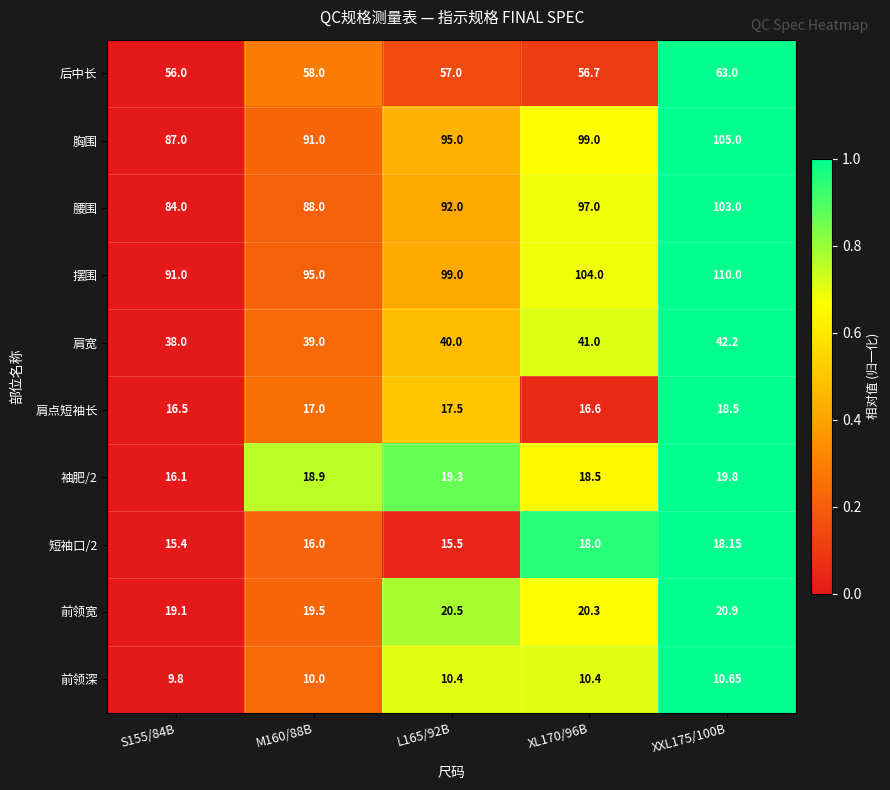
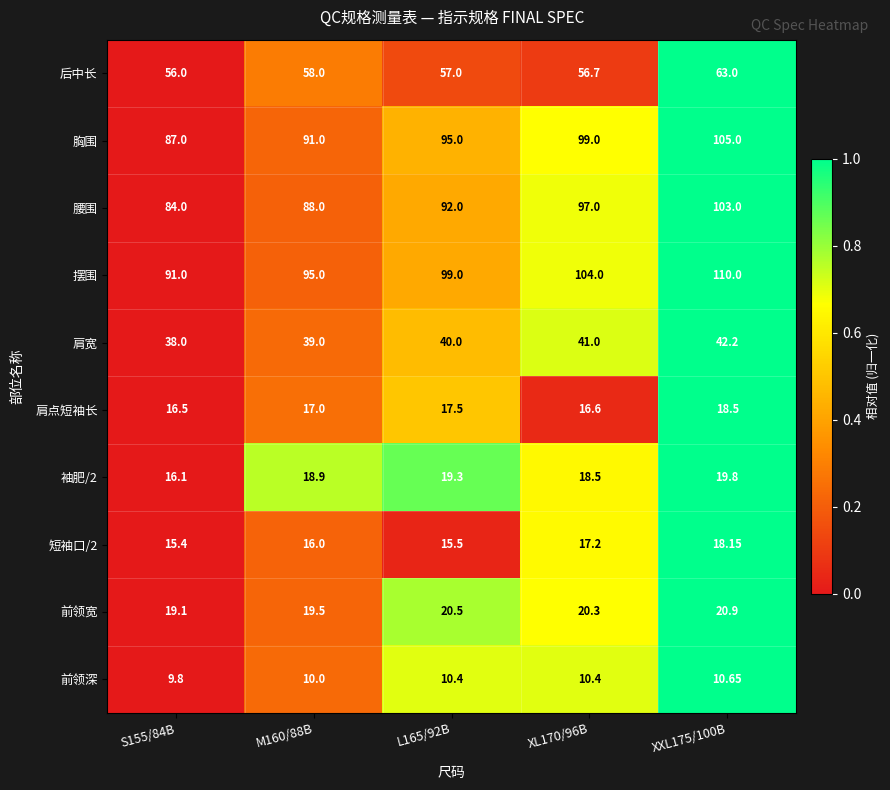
  {
    "后中长": {
      "S155/84B": 56.0,
      "M160/88B": 58.0,
      "L165/92B": 57.0,
      "XL170/96B": 56.7,
      "XXL175/100B": 63.0
    },
    "胸围": {
      "S155/84B": 87.0,
      "M160/88B": 91.0,
      "L165/92B": 95.0,
      "XL170/96B": 99.0,
      "XXL175/100B": 105.0
    },
    "腰围": {
      "S155/84B": 84.0,
      "M160/88B": 88.0,
      "L165/92B": 92.0,
      "XL170/96B": 97.0,
      "XXL175/100B": 103.0
    },
    "摆围": {
      "S155/84B": 91.0,
      "M160/88B": 95.0,
      "L165/92B": 99.0,
      "XL170/96B": 104.0,
      "XXL175/100B": 110.0
    },
    "肩宽": {
      "S155/84B": 38.0,
      "M160/88B": 39.0,
      "L165/92B": 40.0,
      "XL170/96B": 41.0,
      "XXL175/100B": 42.2
    },
    "肩点短袖长": {
      "S155/84B": 16.5,
      "M160/88B": 17.0,
      "L165/92B": 17.5,
      "XL170/96B": 16.6,
      "XXL175/100B": 18.5
    },
    "袖肥/2": {
      "S155/84B": 16.1,
      "M160/88B": 18.9,
      "L165/92B": 19.3,
      "XL170/96B": 18.5,
      "XXL175/100B": 19.8
    },
    "短袖口/2": {
      "S155/84B": 15.4,
      "M160/88B": 16.0,
      "L165/92B": 15.5,
-     "XL170/96B": 18.0,
+     "XL170/96B": 17.2,
      "XXL175/100B": 18.15
    },
    "前领宽": {
      "S155/84B": 19.1,
      "M160/88B": 19.5,
      "L165/92B": 20.5,
      "XL170/96B": 20.3,
      "XXL175/100B": 20.9
    },
    "前领深": {
      "S155/84B": 9.8,
      "M160/88B": 10.0,
      "L165/92B": 10.4,
      "XL170/96B": 10.4,
      "XXL175/100B": 10.65
    }
  }
